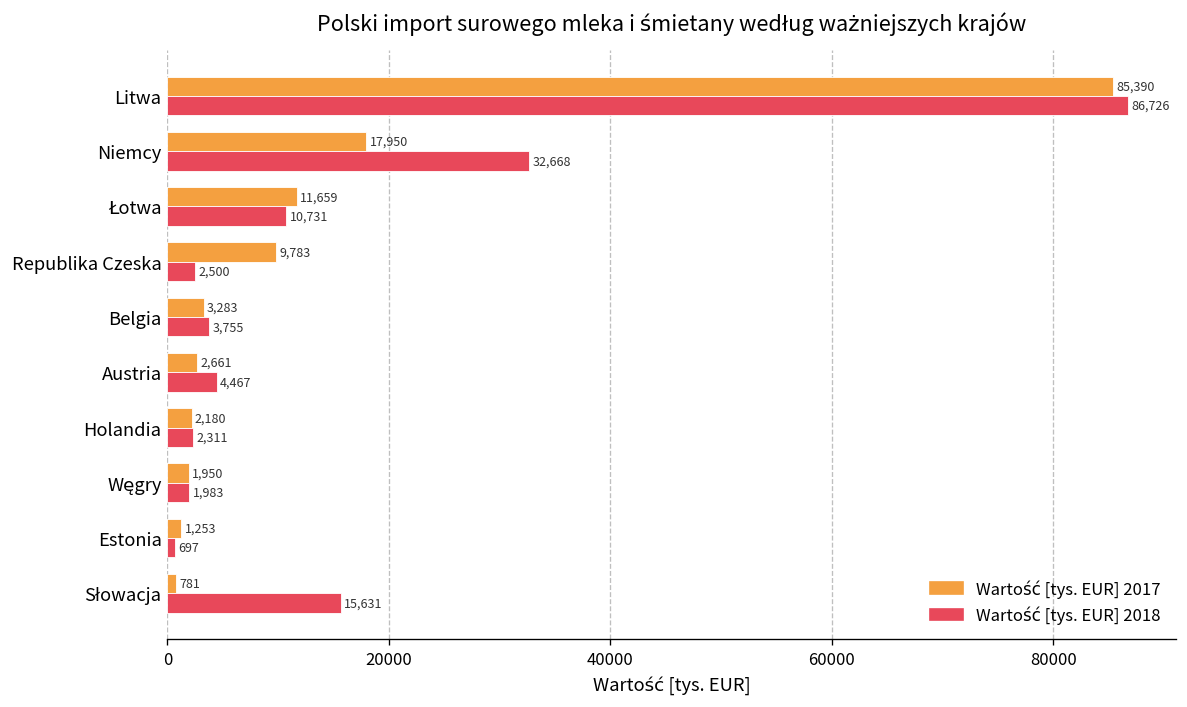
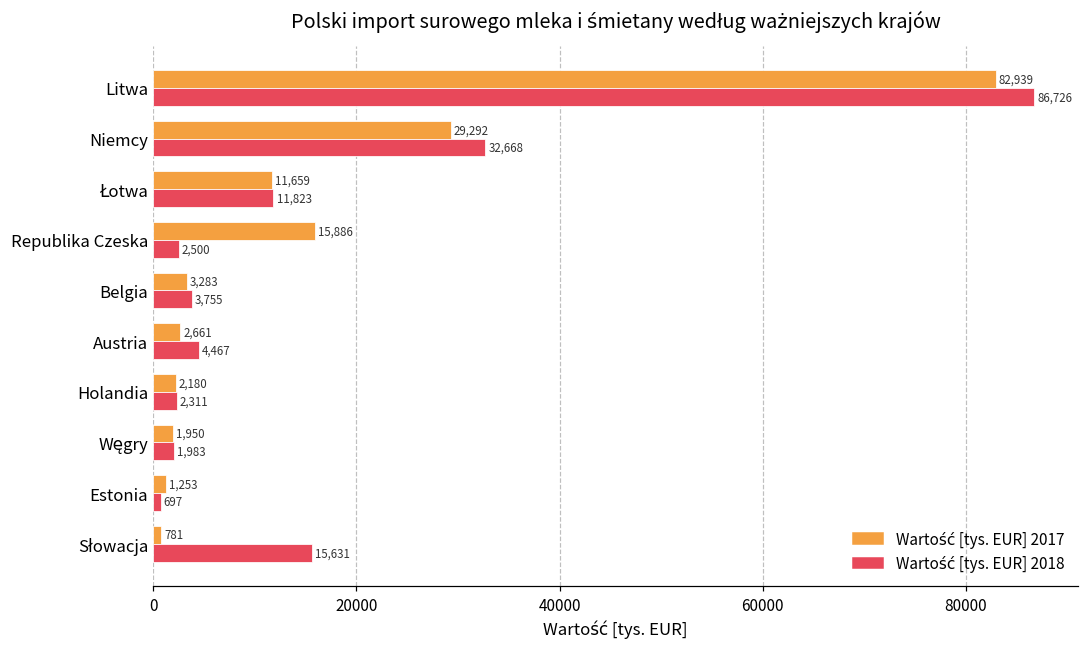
  {
    "Wartość [tys. EUR] 2017": {
-     "Litwa": "85,390",
-     "Niemcy": "17,950",
+     "Litwa": "82,939",
+     "Niemcy": "29,292",
      "Łotwa": "11,659",
-     "Republika Czeska": "9,783",
+     "Republika Czeska": "15,886",
      "Belgia": "3,283",
      "Austria": "2,661",
      "Holandia": "2,180",
      "Węgry": "1,950",
      "Estonia": "1,253",
      "Słowacja": "781"
    },
    "Wartość [tys. EUR] 2018": {
      "Litwa": "86,726",
      "Niemcy": "32,668",
-     "Łotwa": "10,731",
+     "Łotwa": "11,823",
      "Republika Czeska": "2,500",
      "Belgia": "3,755",
      "Austria": "4,467",
      "Holandia": "2,311",
      "Węgry": "1,983",
      "Estonia": "697",
      "Słowacja": "15,631"
    }
  }
